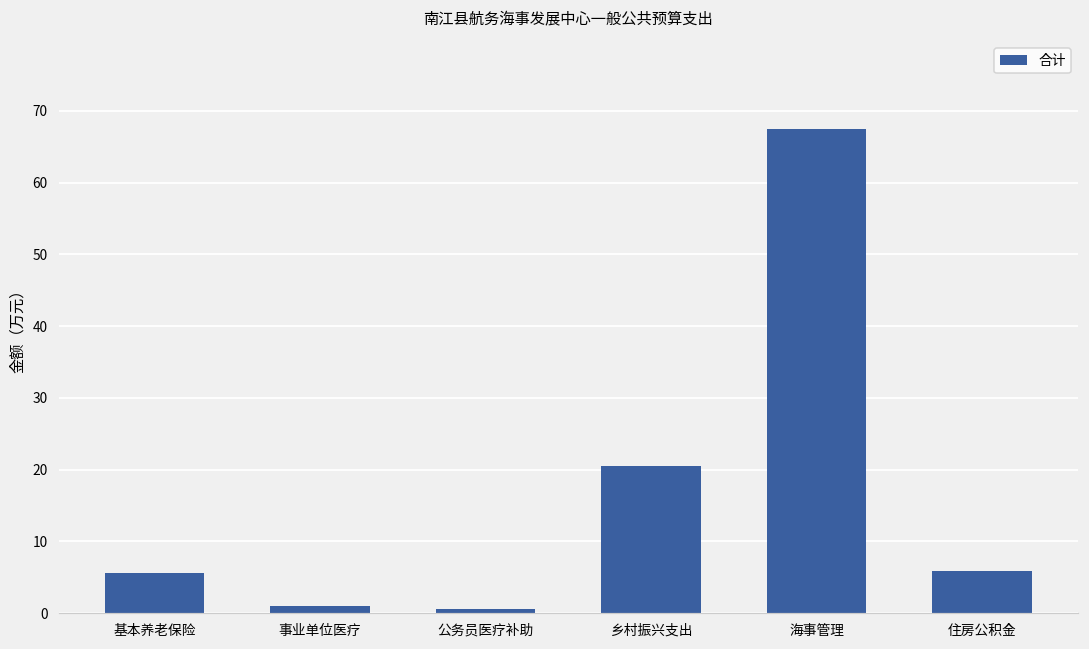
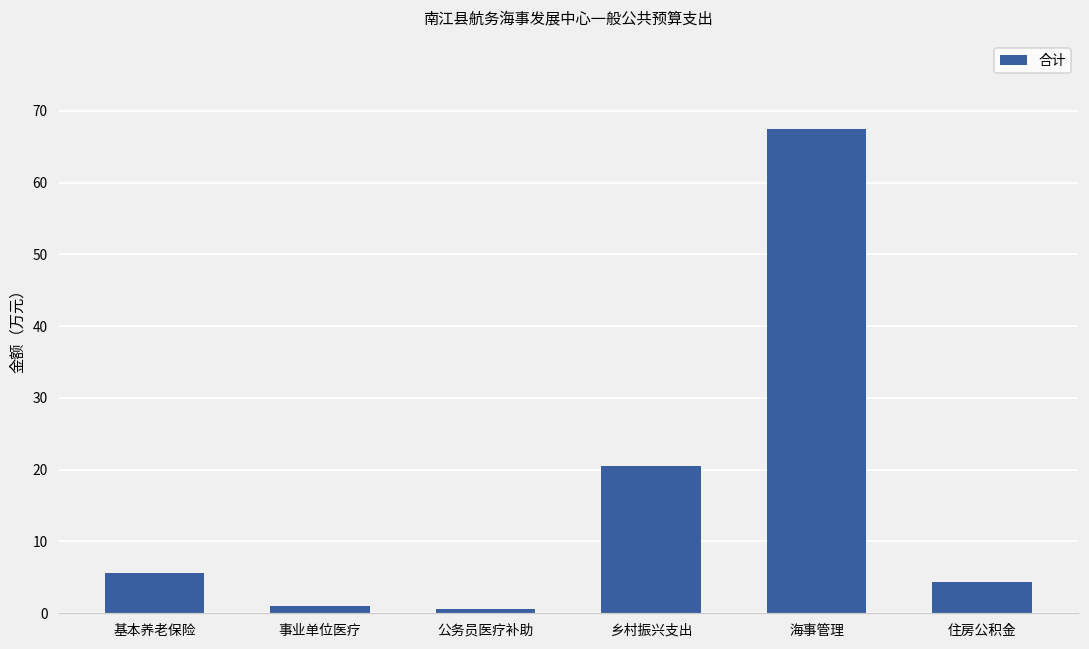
  {
    "基本养老保险": 6,
    "事业单位医疗": 1,
    "公务员医疗补助": 1,
    "乡村振兴支出": 20,
    "海事管理": 68,
-   "住房公积金": 6
+   "住房公积金": 4
  }
